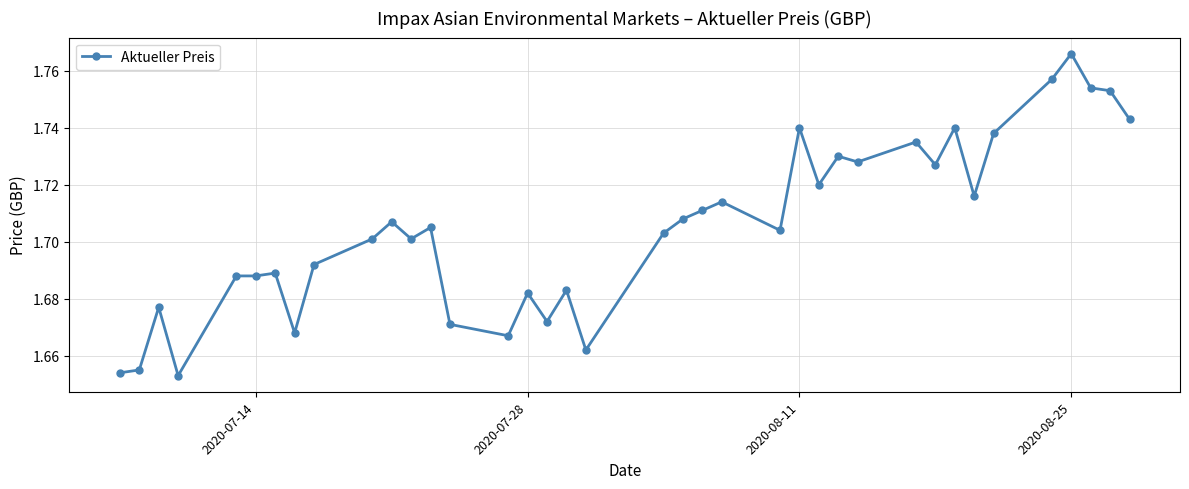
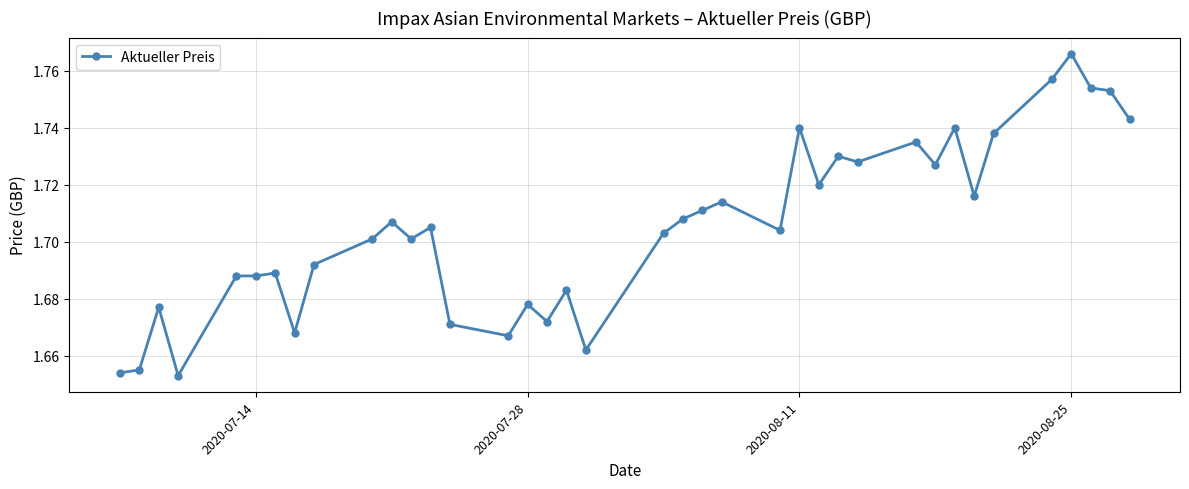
  {
    "2020-07-14": 1.688,
-   "2020-07-28": 1.682,
+   "2020-07-28": 1.678,
    "2020-08-11": 1.740,
    "2020-08-25": 1.766
  }
